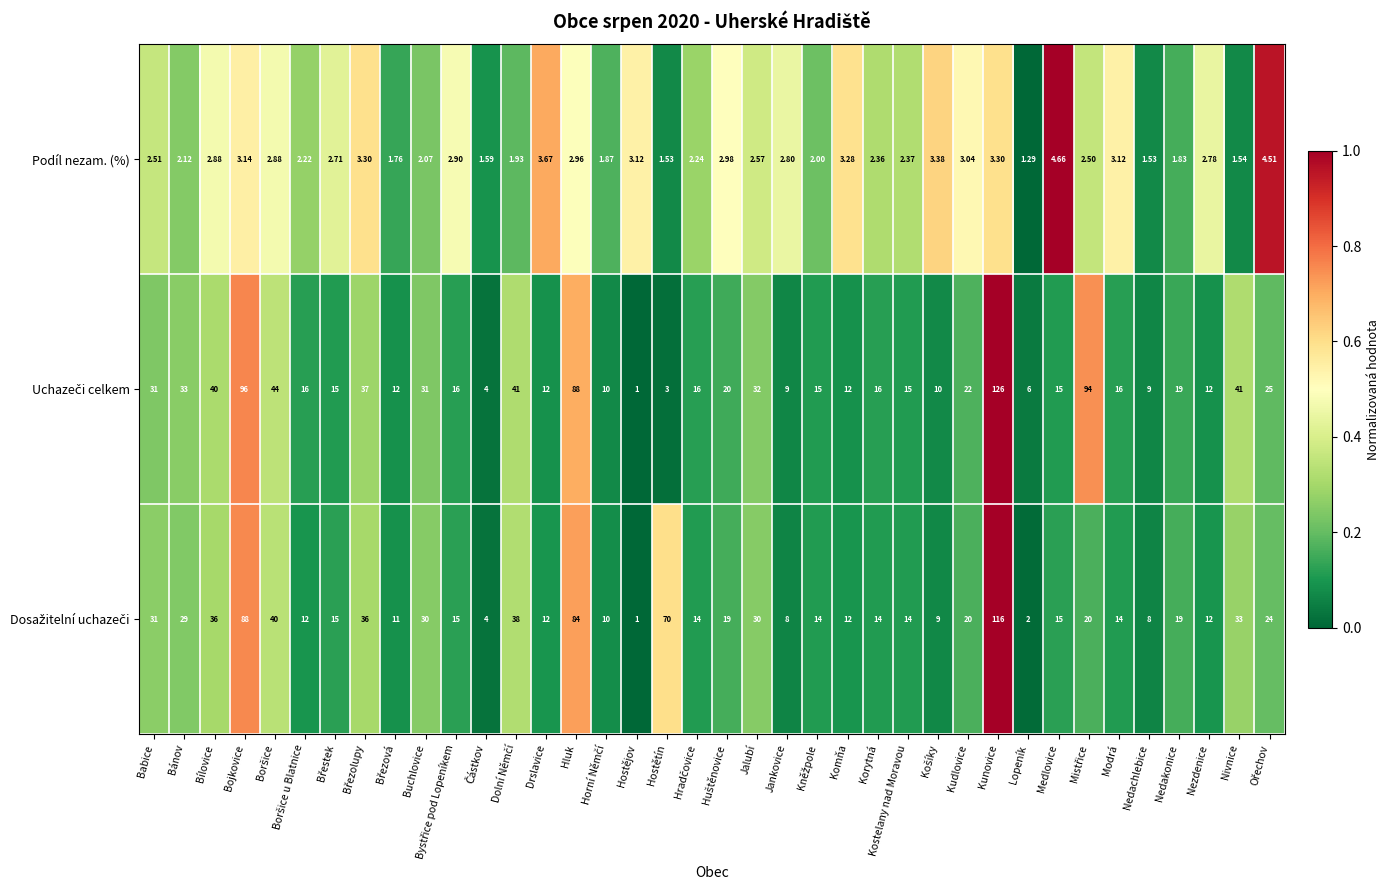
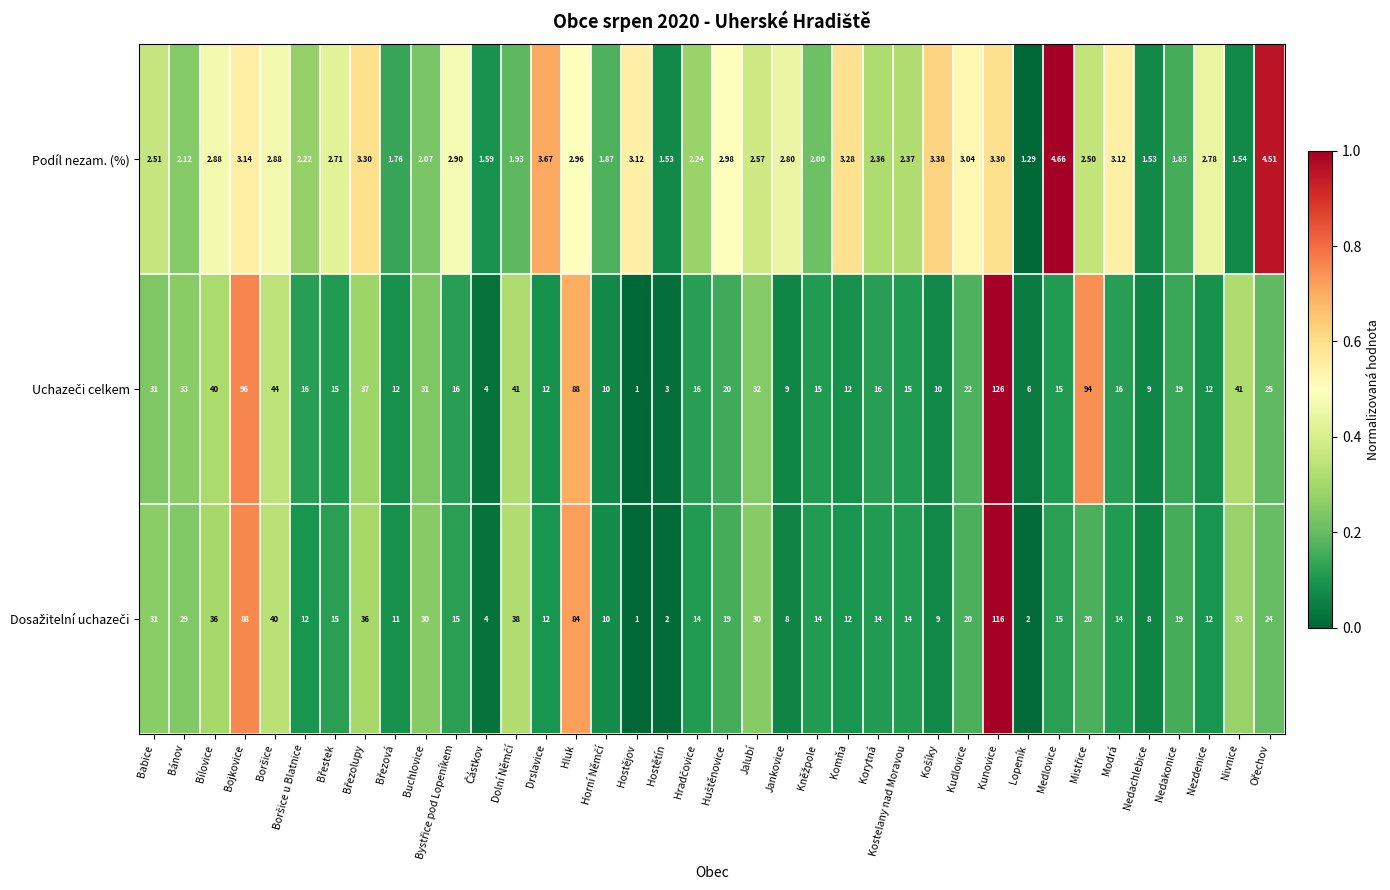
  {
    "Podíl nezam. (%)": {
      "Babice": 2.51,
      "Bánov": 2.12,
      "Bílovice": 2.88,
      "Bojkovice": 3.14,
      "Boršice": 2.88,
      "Boršice u Blatnice": 2.22,
      "Břestek": 2.71,
      "Březolupy": 3.30,
      "Březová": 1.76,
      "Buchlovice": 2.07,
      "Bystřice pod Lopeníkem": 2.90,
      "Částkov": 1.59,
      "Dolní Němčí": 1.93,
      "Drslavice": 3.67,
      "Hluk": 2.96,
      "Horní Němčí": 1.87,
      "Hostějov": 3.12,
      "Hostětín": 1.53,
      "Hradčovice": 2.24,
      "Huštěnovice": 2.98,
      "Jalubí": 2.57,
      "Jankovice": 2.80,
      "Kněžpole": 2.00,
      "Komňa": 3.28,
      "Korytná": 2.36,
      "Kostelany nad Moravou": 2.37,
      "Košíky": 3.38,
      "Kudlovice": 3.04,
      "Kunovice": 3.30,
      "Lopeník": 1.29,
      "Medlovice": 4.66,
      "Mistřice": 2.50,
      "Modrá": 3.12,
      "Nedachlebice": 1.53,
      "Nedakonice": 1.83,
      "Nezdenice": 2.78,
      "Nivnice": 1.54,
      "Ořechov": 4.51
    },
    "Uchazeči celkem": {
      "Babice": 31,
      "Bánov": 33,
      "Bílovice": 40,
      "Bojkovice": 96,
      "Boršice": 44,
      "Boršice u Blatnice": 16,
      "Břestek": 15,
      "Březolupy": 37,
      "Březová": 12,
      "Buchlovice": 31,
      "Bystřice pod Lopeníkem": 16,
      "Částkov": 4,
      "Dolní Němčí": 41,
      "Drslavice": 12,
      "Hluk": 88,
      "Horní Němčí": 10,
      "Hostějov": 1,
      "Hostětín": 3,
      "Hradčovice": 16,
      "Huštěnovice": 20,
      "Jalubí": 32,
      "Jankovice": 9,
      "Kněžpole": 15,
      "Komňa": 12,
      "Korytná": 16,
      "Kostelany nad Moravou": 15,
      "Košíky": 10,
      "Kudlovice": 22,
      "Kunovice": 126,
      "Lopeník": 6,
      "Medlovice": 15,
      "Mistřice": 94,
      "Modrá": 16,
      "Nedachlebice": 9,
      "Nedakonice": 19,
      "Nezdenice": 12,
      "Nivnice": 41,
      "Ořechov": 25
    },
    "Dosažitelní uchazeči": {
      "Babice": 31,
      "Bánov": 29,
      "Bílovice": 36,
      "Bojkovice": 88,
      "Boršice": 40,
      "Boršice u Blatnice": 12,
      "Břestek": 15,
      "Březolupy": 36,
      "Březová": 11,
      "Buchlovice": 30,
      "Bystřice pod Lopeníkem": 15,
      "Částkov": 4,
      "Dolní Němčí": 38,
      "Drslavice": 12,
      "Hluk": 84,
      "Horní Němčí": 10,
      "Hostějov": 1,
-     "Hostětín": 70,
+     "Hostětín": 2,
      "Hradčovice": 14,
      "Huštěnovice": 19,
      "Jalubí": 30,
      "Jankovice": 8,
      "Kněžpole": 14,
      "Komňa": 12,
      "Korytná": 14,
      "Kostelany nad Moravou": 14,
      "Košíky": 9,
      "Kudlovice": 20,
      "Kunovice": 116,
      "Lopeník": 2,
      "Medlovice": 15,
      "Mistřice": 20,
      "Modrá": 14,
      "Nedachlebice": 8,
      "Nedakonice": 19,
      "Nezdenice": 12,
      "Nivnice": 33,
      "Ořechov": 24
    }
  }
